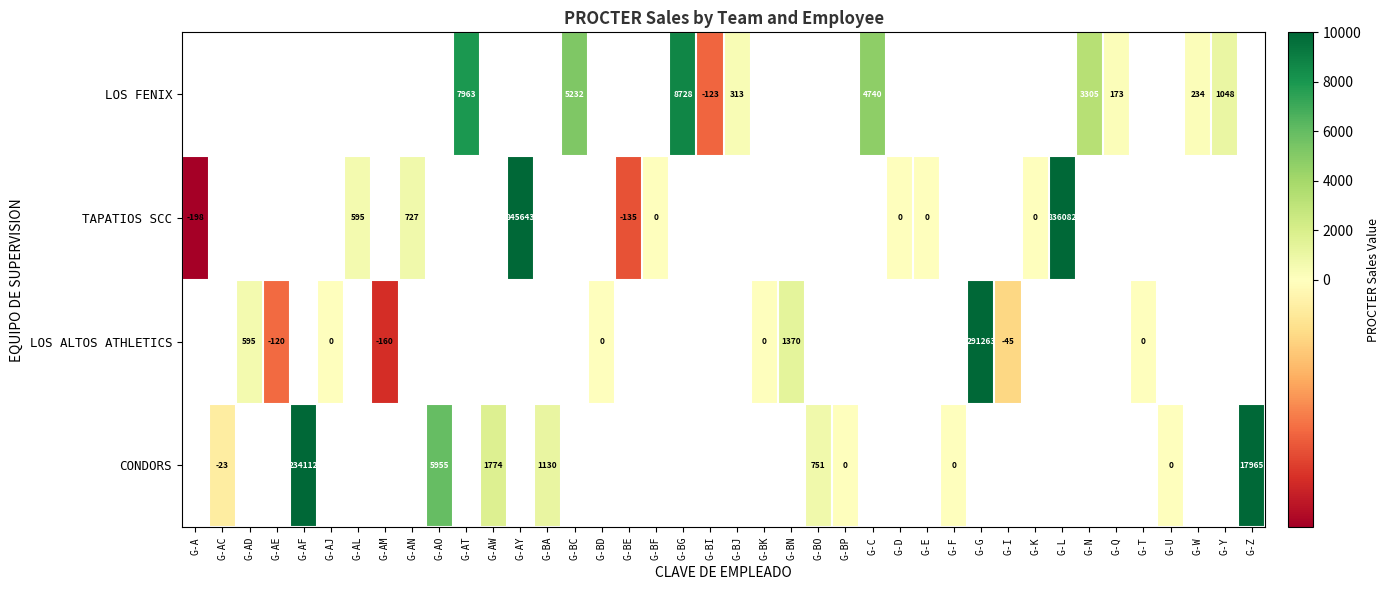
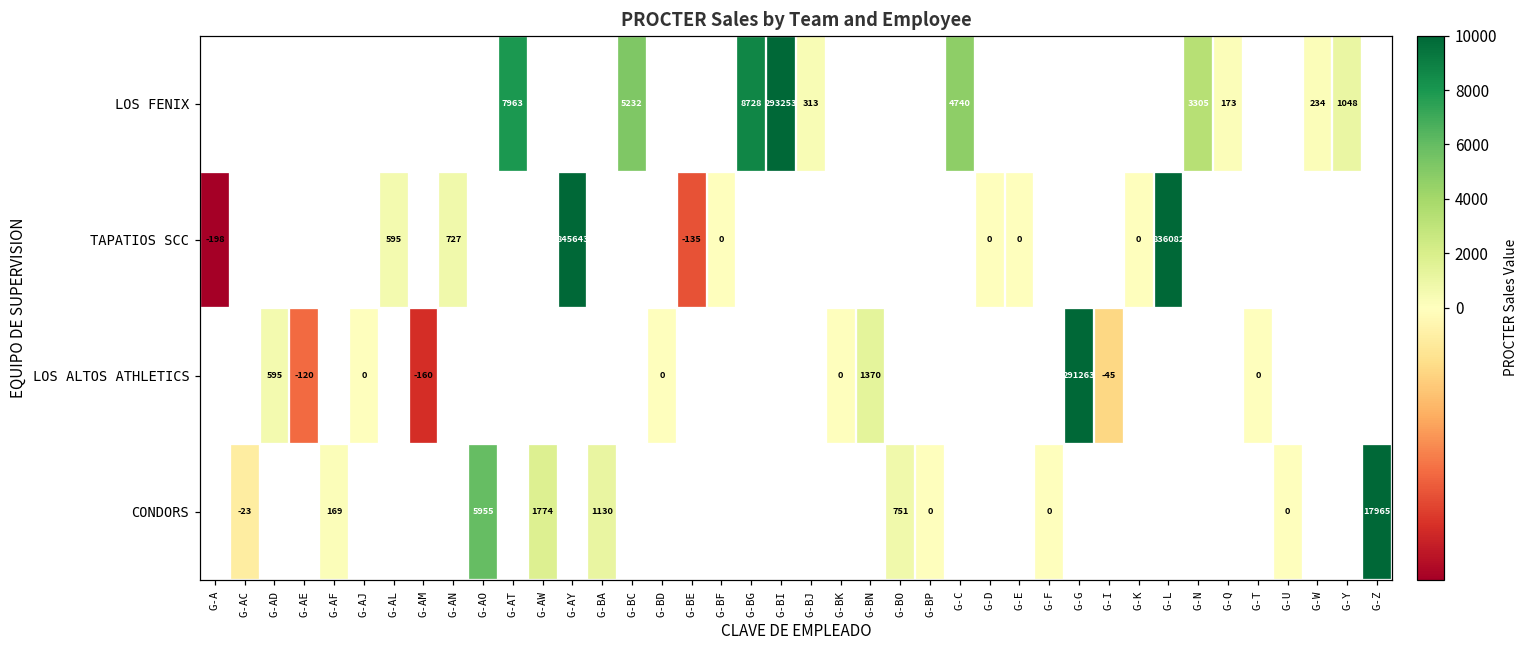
  {
    "LOS FENIX": {
      "G-AT": 7963,
      "G-BC": 5232,
      "G-BG": 8728,
-     "G-BI": -123,
+     "G-BI": 293253,
      "G-BJ": 313,
      "G-C": 4740,
      "G-N": 3305,
      "G-Q": 173,
      "G-W": 234,
      "G-Y": 1048
    },
    "TAPATIOS SCC": {
      "G-A": -198,
      "G-AL": 595,
      "G-AN": 727,
      "G-AY": 845643,
      "G-BE": -135,
      "G-BF": 0,
      "G-D": 0,
      "G-E": 0,
      "G-K": 0,
      "G-L": 836082
    },
    "LOS ALTOS ATHLETICS": {
      "G-AD": 595,
      "G-AE": -120,
      "G-AJ": 0,
      "G-AM": -160,
      "G-BD": 0,
      "G-BK": 0,
      "G-BN": 1370,
      "G-G": 291263,
      "G-I": -45,
      "G-T": 0
    },
    "CONDORS": {
      "G-AC": -23,
-     "G-AF": 234112,
+     "G-AF": 169,
      "G-AO": 5955,
      "G-AW": 1774,
      "G-BA": 1130,
      "G-BO": 751,
      "G-BP": 0,
      "G-F": 0,
      "G-U": 0,
      "G-Z": 17965
    }
  }
